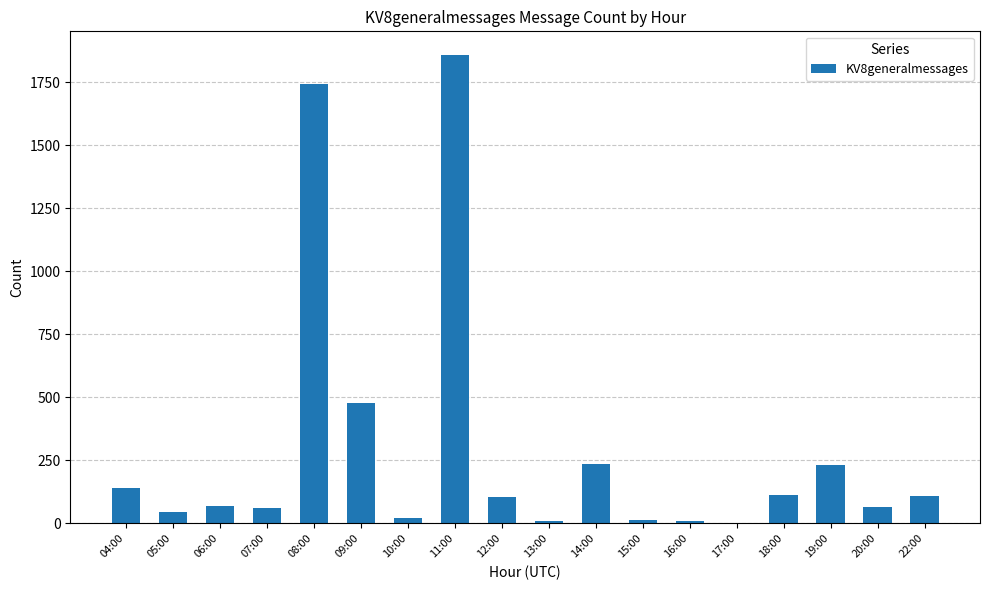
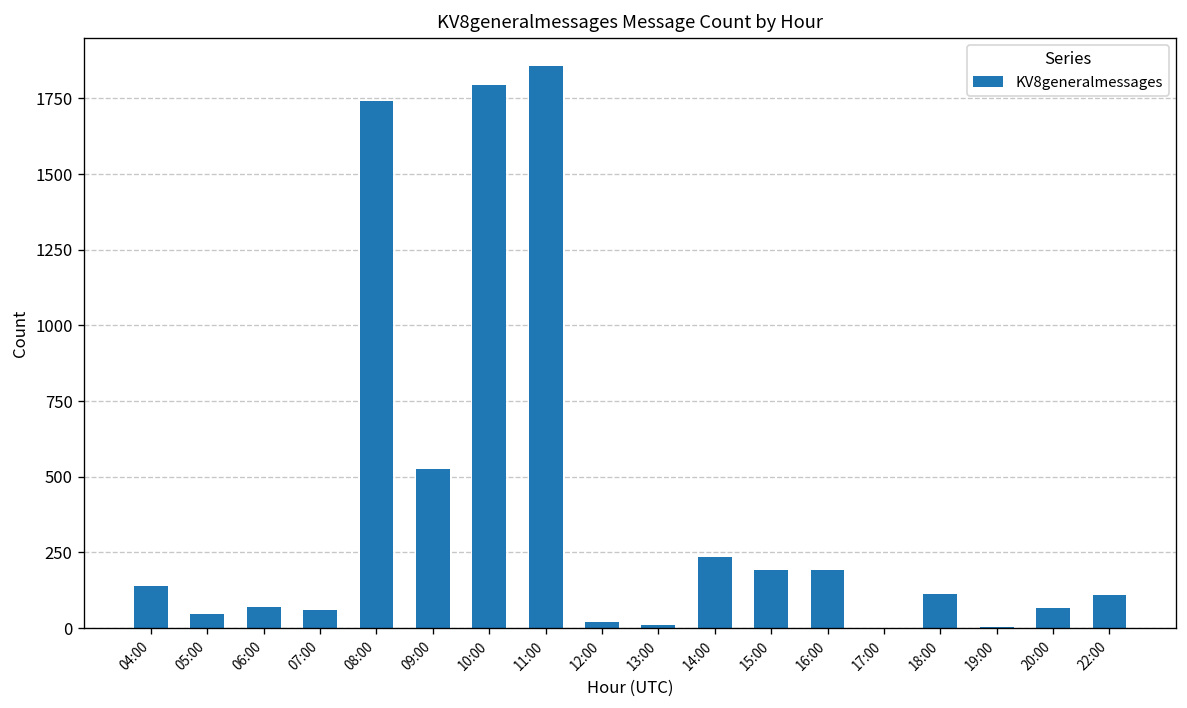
  {
    "04:00": 140,
    "05:00": 50,
    "06:00": 70,
    "07:00": 60,
    "08:00": 1740,
-   "09:00": 480,
-   "10:00": 20,
+   "09:00": 530,
+   "10:00": 1790,
    "11:00": 1860,
-   "12:00": 110,
+   "12:00": 20,
    "13:00": 10,
    "14:00": 240,
-   "15:00": 10,
-   "16:00": 10,
+   "15:00": 190,
+   "16:00": 190,
    "18:00": 110,
-   "19:00": 230,
+   "19:00": 0,
    "20:00": 70,
    "22:00": 110
  }
